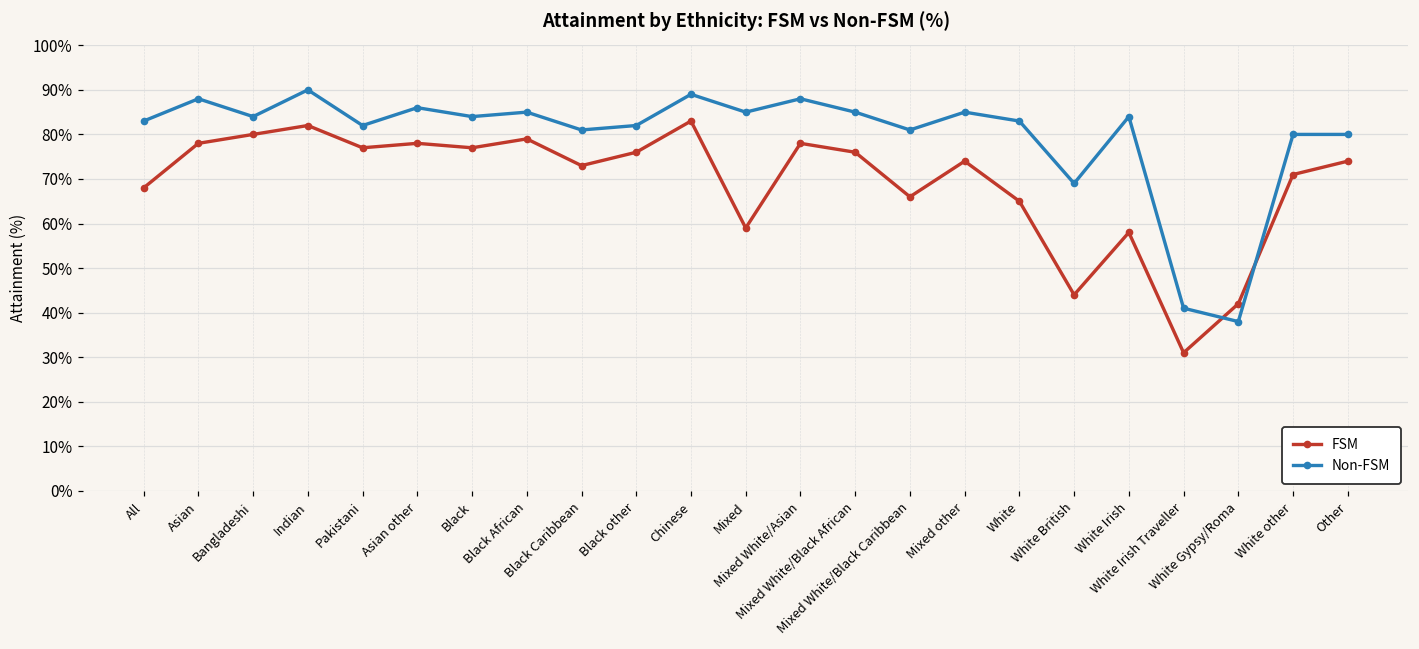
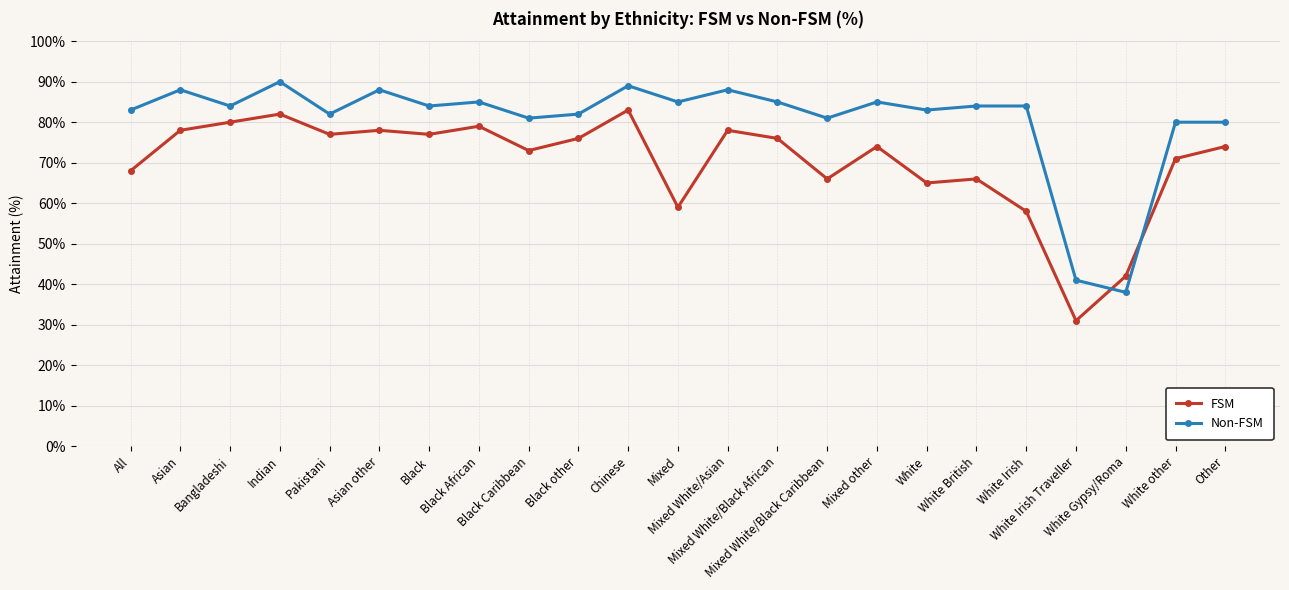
  {
    "FSM": {
      "All": "68%",
      "Asian": "78%",
      "Bangladeshi": "80%",
      "Indian": "82%",
      "Pakistani": "77%",
      "Asian other": "78%",
      "Black": "77%",
      "Black African": "79%",
      "Black Caribbean": "73%",
      "Black other": "76%",
      "Chinese": "83%",
      "Mixed": "59%",
      "Mixed White/Asian": "78%",
      "Mixed White/Black African": "76%",
      "Mixed White/Black Caribbean": "66%",
      "Mixed other": "74%",
      "White": "65%",
-     "White British": "44%",
+     "White British": "66%",
      "White Irish": "58%",
      "White Irish Traveller": "31%",
      "White Gypsy/Roma": "42%",
      "White other": "71%",
      "Other": "74%"
    },
    "Non-FSM": {
      "All": "83%",
      "Asian": "88%",
      "Bangladeshi": "84%",
      "Indian": "90%",
      "Pakistani": "82%",
-     "Asian other": "86%",
+     "Asian other": "88%",
      "Black": "84%",
      "Black African": "85%",
      "Black Caribbean": "81%",
      "Black other": "82%",
      "Chinese": "89%",
      "Mixed": "85%",
      "Mixed White/Asian": "88%",
      "Mixed White/Black African": "85%",
      "Mixed White/Black Caribbean": "81%",
      "Mixed other": "85%",
      "White": "83%",
-     "White British": "69%",
+     "White British": "84%",
      "White Irish": "84%",
      "White Irish Traveller": "41%",
      "White Gypsy/Roma": "38%",
      "White other": "80%",
      "Other": "80%"
    }
  }
